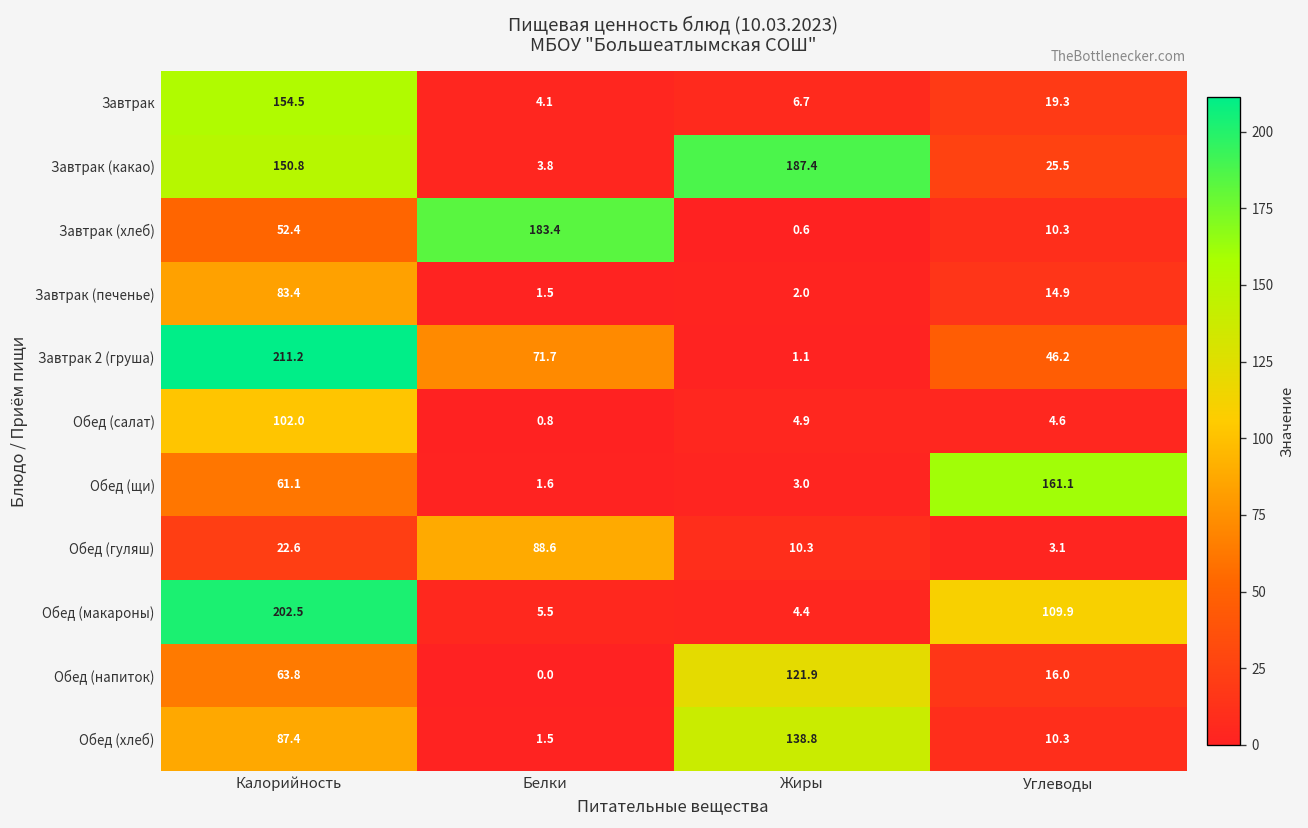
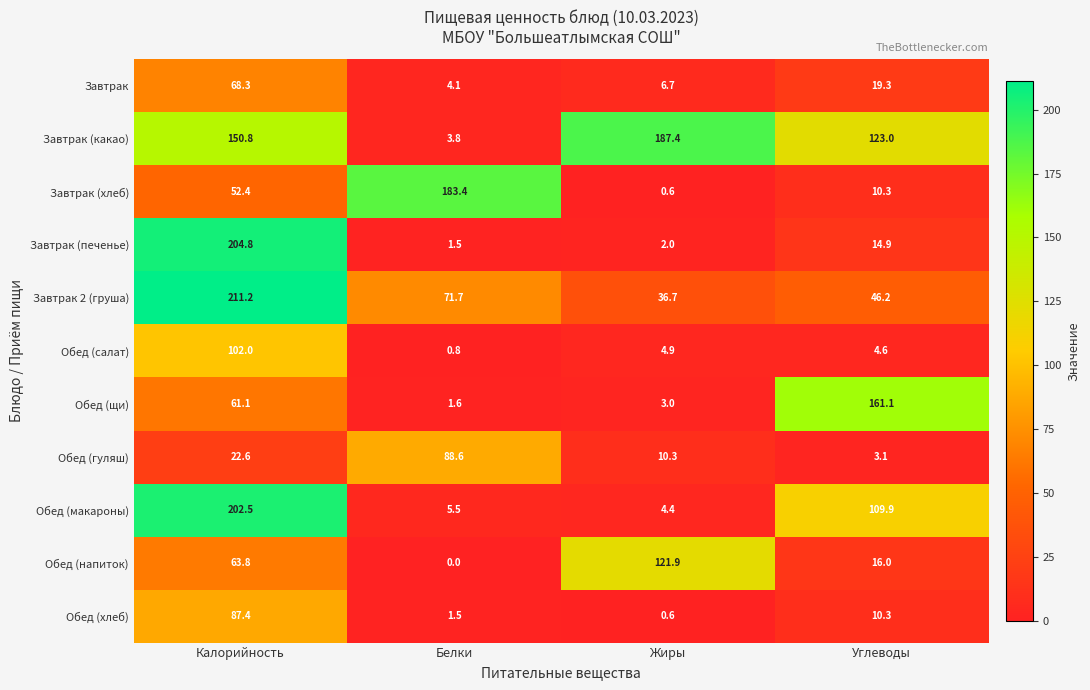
  {
    "Завтрак": {
-     "Калорийность": 154.5,
+     "Калорийность": 68.3,
      "Белки": 4.1,
      "Жиры": 6.7,
      "Углеводы": 19.3
    },
    "Завтрак (какао)": {
      "Калорийность": 150.8,
      "Белки": 3.8,
      "Жиры": 187.4,
-     "Углеводы": 25.5
+     "Углеводы": 123.0
    },
    "Завтрак (хлеб)": {
      "Калорийность": 52.4,
      "Белки": 183.4,
      "Жиры": 0.6,
      "Углеводы": 10.3
    },
    "Завтрак (печенье)": {
-     "Калорийность": 83.4,
+     "Калорийность": 204.8,
      "Белки": 1.5,
      "Жиры": 2.0,
      "Углеводы": 14.9
    },
    "Завтрак 2 (груша)": {
      "Калорийность": 211.2,
      "Белки": 71.7,
-     "Жиры": 1.1,
+     "Жиры": 36.7,
      "Углеводы": 46.2
    },
    "Обед (салат)": {
      "Калорийность": 102.0,
      "Белки": 0.8,
      "Жиры": 4.9,
      "Углеводы": 4.6
    },
    "Обед (щи)": {
      "Калорийность": 61.1,
      "Белки": 1.6,
      "Жиры": 3.0,
      "Углеводы": 161.1
    },
    "Обед (гуляш)": {
      "Калорийность": 22.6,
      "Белки": 88.6,
      "Жиры": 10.3,
      "Углеводы": 3.1
    },
    "Обед (макароны)": {
      "Калорийность": 202.5,
      "Белки": 5.5,
      "Жиры": 4.4,
      "Углеводы": 109.9
    },
    "Обед (напиток)": {
      "Калорийность": 63.8,
      "Белки": 0.0,
      "Жиры": 121.9,
      "Углеводы": 16.0
    },
    "Обед (хлеб)": {
      "Калорийность": 87.4,
      "Белки": 1.5,
-     "Жиры": 138.8,
+     "Жиры": 0.6,
      "Углеводы": 10.3
    }
  }
